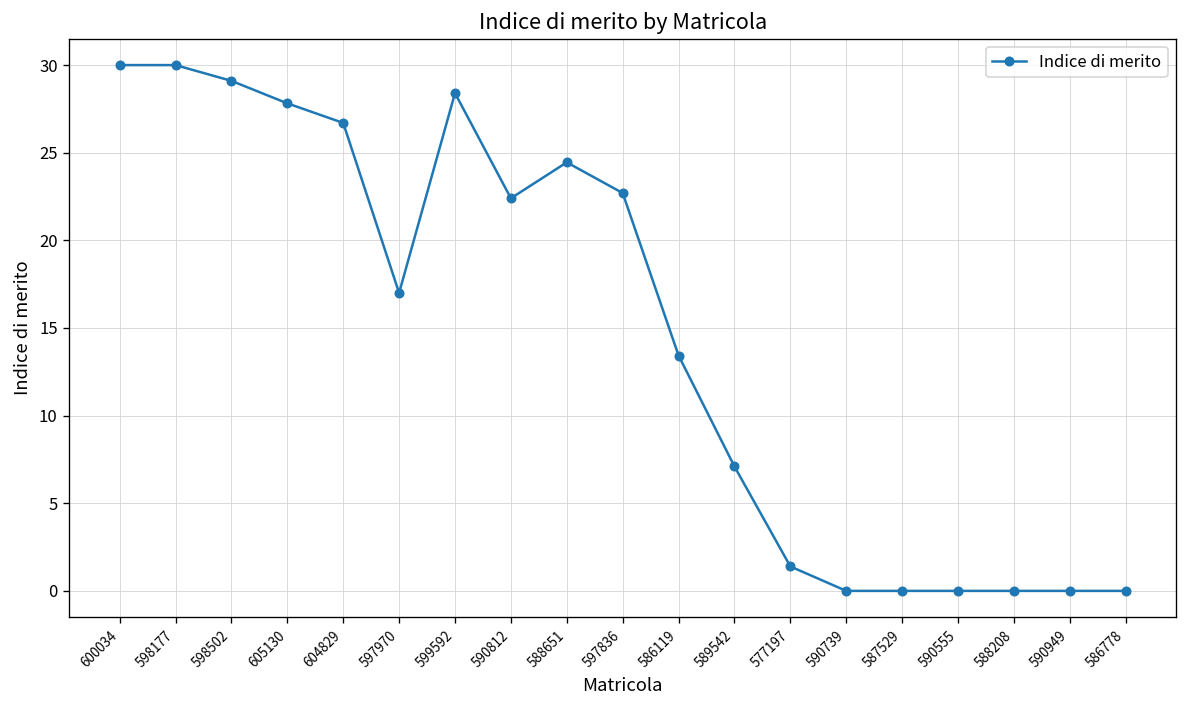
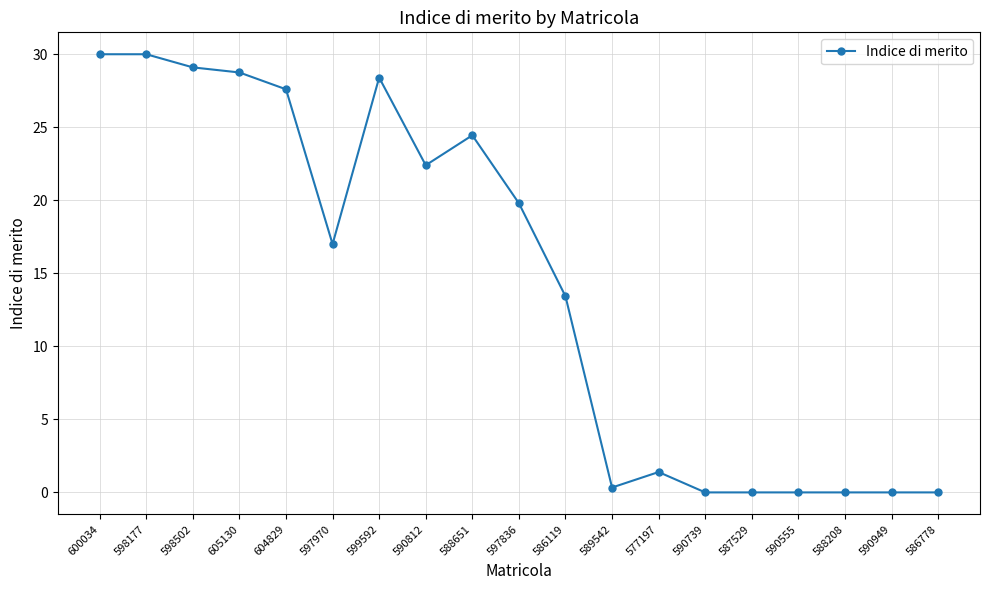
  {
    "600034": 30.0,
    "598177": 30.0,
    "598502": 29.1,
-   "605130": 27.8,
-   "604829": 26.7,
+   "605130": 28.8,
+   "604829": 27.6,
    "597970": 17.0,
    "599592": 28.4,
    "590812": 22.4,
    "588651": 24.5,
-   "597836": 22.7,
+   "597836": 19.8,
    "586119": 13.4,
-   "589542": 7.1,
+   "589542": 0.3,
    "577197": 1.4,
    "590739": 0.0,
    "587529": 0.0,
    "590555": 0.0,
    "588208": 0.0,
    "590949": 0.0,
    "586778": 0.0
  }
